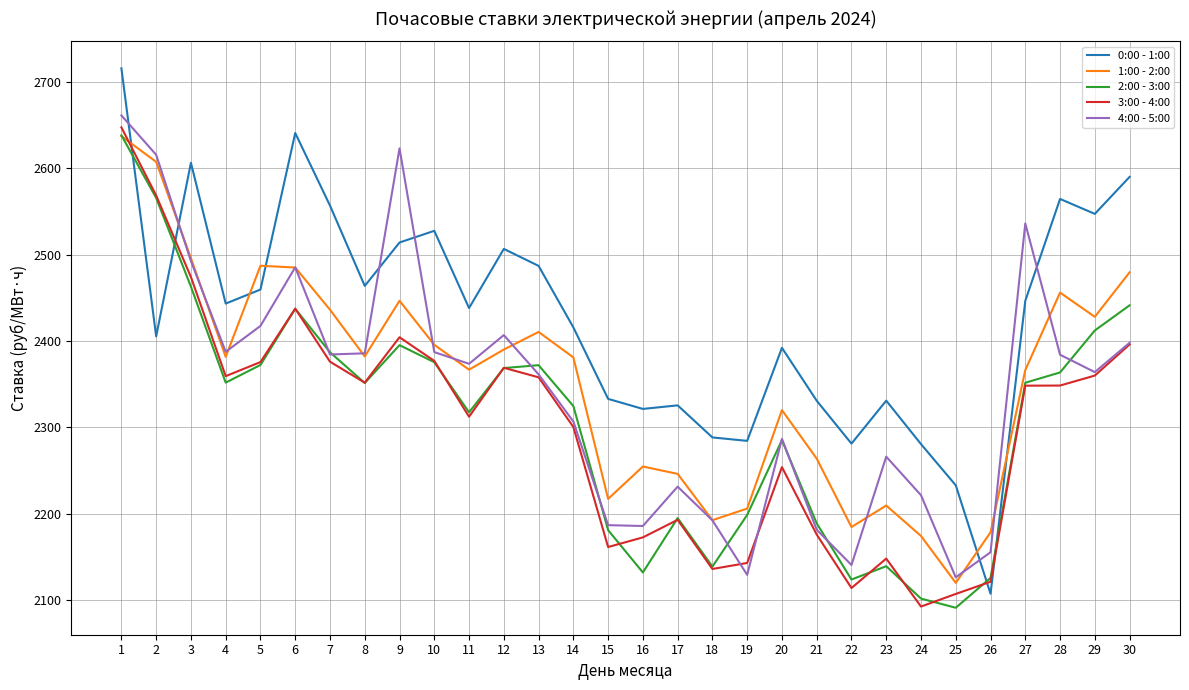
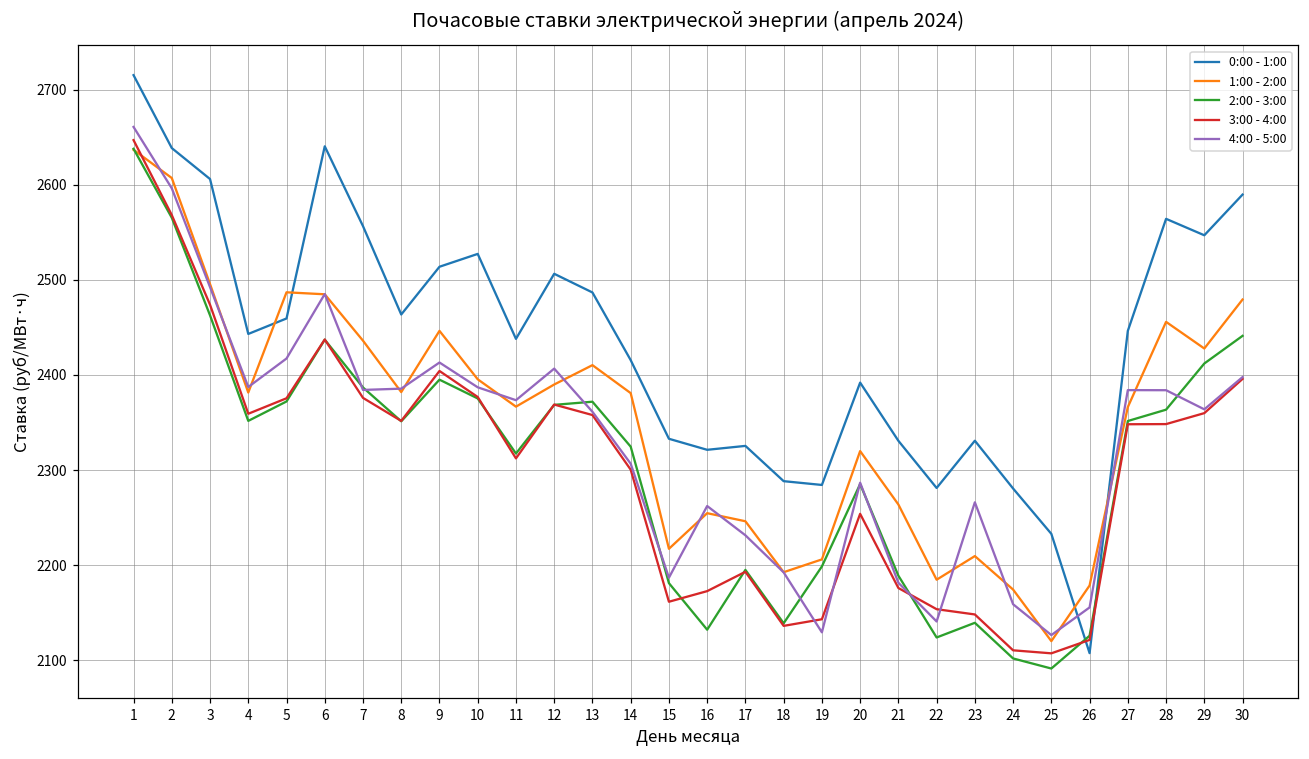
  {
    "0:00 - 1:00": {
      "1": 2720,
-     "2": 2410,
+     "2": 2640,
      "3": 2610,
      "4": 2440,
      "5": 2460,
      "6": 2640,
      "7": 2560,
      "8": 2460,
      "9": 2510,
      "10": 2530,
      "11": 2440,
      "12": 2510,
      "13": 2490,
      "14": 2420,
      "15": 2330,
      "16": 2320,
      "17": 2330,
      "18": 2290,
      "19": 2280,
      "20": 2390,
      "21": 2330,
      "22": 2280,
      "23": 2330,
      "24": 2280,
      "25": 2230,
      "26": 2110,
      "27": 2450,
      "28": 2560,
      "29": 2550,
      "30": 2590
    },
    "1:00 - 2:00": {
      "2": 2610,
      "3": 2500,
      "4": 2380,
      "5": 2490,
      "7": 2440,
      "8": 2380,
      "9": 2450,
      "10": 2400,
      "11": 2370,
      "12": 2390,
      "13": 2410,
      "14": 2380,
      "15": 2220,
      "16": 2250,
      "17": 2250,
      "19": 2210,
      "20": 2320,
      "21": 2260,
      "22": 2180,
      "23": 2210,
      "24": 2170,
      "25": 2120,
      "26": 2180,
      "27": 2370,
      "28": 2460,
      "29": 2430,
      "30": 2480
    },
    "2:00 - 3:00": {
      "3": 2460,
      "4": 2350,
      "5": 2370,
      "9": 2400,
      "11": 2320,
      "13": 2370,
      "14": 2320,
      "15": 2180,
      "16": 2130,
      "19": 2200,
      "21": 2190,
      "22": 2120,
      "23": 2140,
      "24": 2100,
      "25": 2090,
      "26": 2130,
      "27": 2350,
      "28": 2360,
      "29": 2410,
      "30": 2440
    },
    "3:00 - 4:00": {
      "1": 2650,
      "3": 2470,
      "4": 2360,
      "5": 2380,
      "7": 2380,
      "9": 2400,
      "11": 2310,
      "13": 2360,
      "14": 2300,
      "15": 2160,
      "16": 2170,
      "19": 2140,
      "20": 2250,
      "21": 2180,
-     "22": 2110,
+     "22": 2150,
      "23": 2150,
-     "24": 2090,
+     "24": 2110,
      "25": 2110,
      "26": 2120,
      "27": 2350,
      "28": 2350,
      "29": 2360
    },
    "4:00 - 5:00": {
      "1": 2660,
-     "2": 2620,
+     "2": 2600,
      "3": 2490,
      "4": 2390,
      "5": 2420,
      "8": 2390,
-     "9": 2620,
+     "9": 2410,
      "10": 2390,
      "11": 2370,
      "12": 2410,
      "13": 2360,
      "14": 2310,
      "15": 2190,
-     "16": 2190,
+     "16": 2260,
      "17": 2230,
      "19": 2130,
      "21": 2180,
      "22": 2140,
      "23": 2270,
-     "24": 2220,
+     "24": 2160,
      "25": 2130,
      "26": 2160,
-     "27": 2540,
+     "27": 2380,
      "28": 2380,
      "29": 2360
    }
  }
